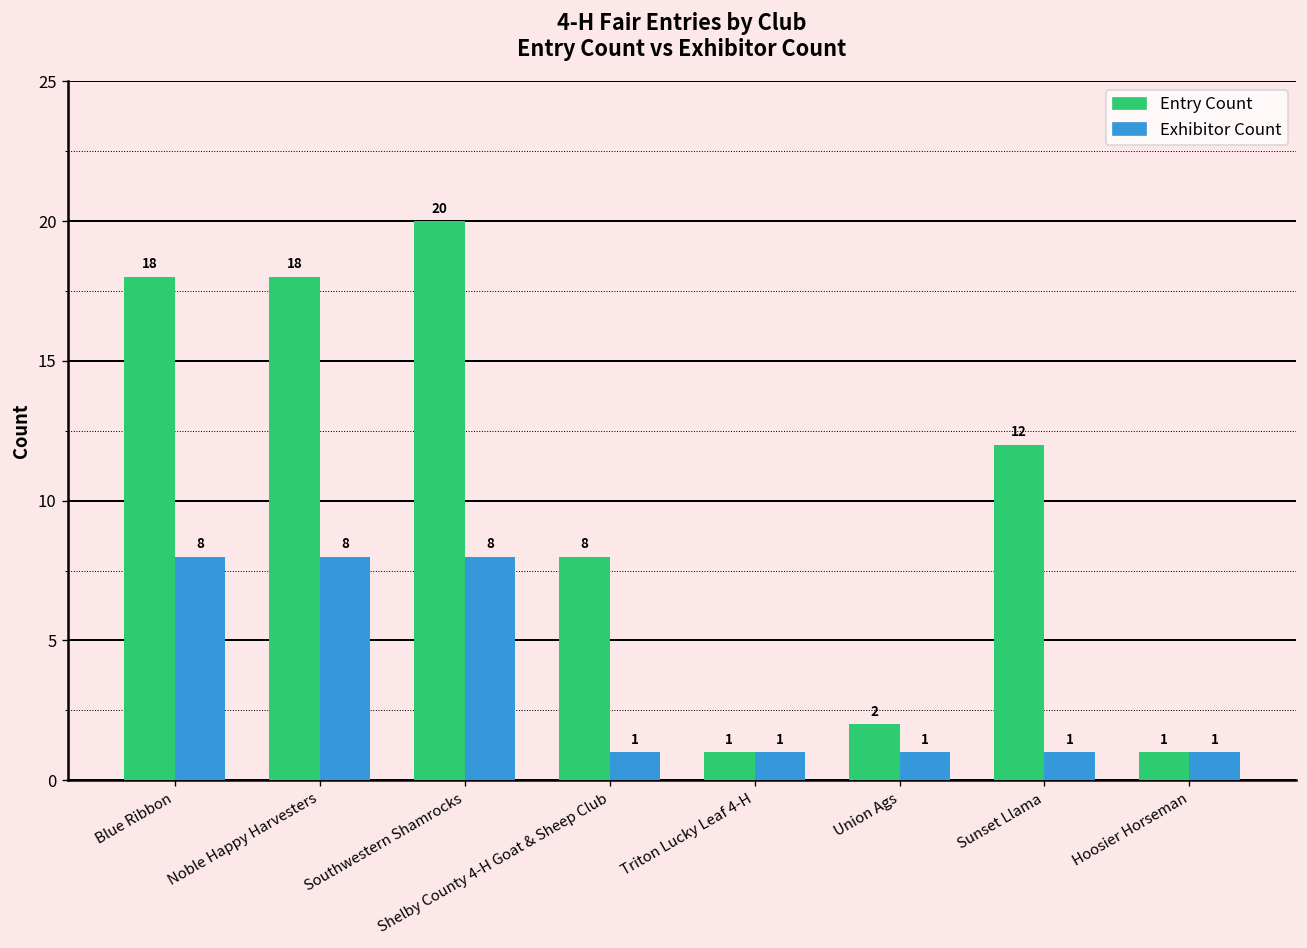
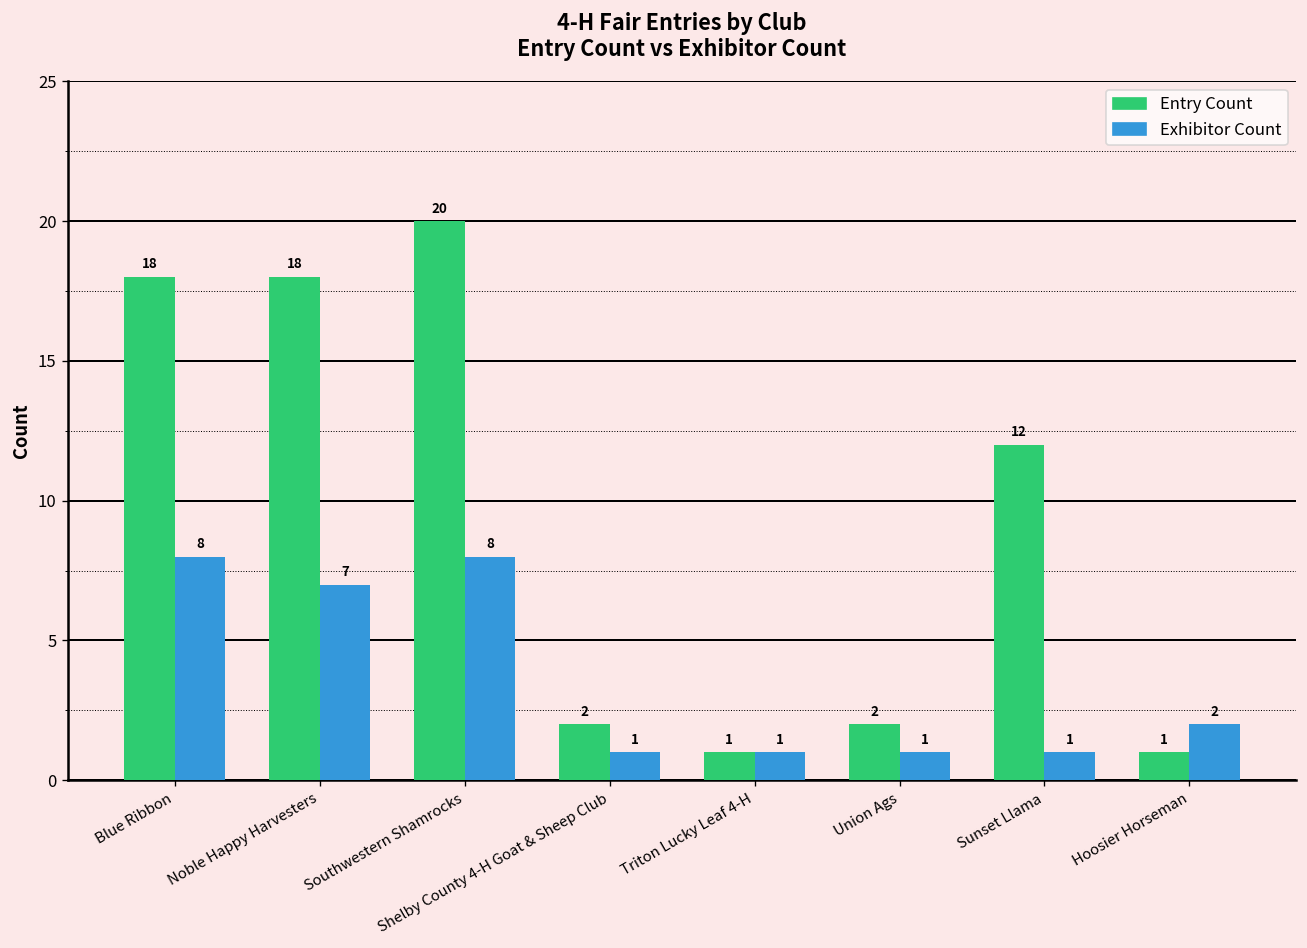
  {
    "Entry Count": {
      "Blue Ribbon": 18,
      "Noble Happy Harvesters": 18,
      "Southwestern Shamrocks": 20,
-     "Shelby County 4-H Goat & Sheep Club": 8,
+     "Shelby County 4-H Goat & Sheep Club": 2,
      "Triton Lucky Leaf 4-H": 1,
      "Union Ags": 2,
      "Sunset Llama": 12,
      "Hoosier Horseman": 1
    },
    "Exhibitor Count": {
      "Blue Ribbon": 8,
-     "Noble Happy Harvesters": 8,
+     "Noble Happy Harvesters": 7,
      "Southwestern Shamrocks": 8,
      "Shelby County 4-H Goat & Sheep Club": 1,
      "Triton Lucky Leaf 4-H": 1,
      "Union Ags": 1,
      "Sunset Llama": 1,
-     "Hoosier Horseman": 1
+     "Hoosier Horseman": 2
    }
  }
